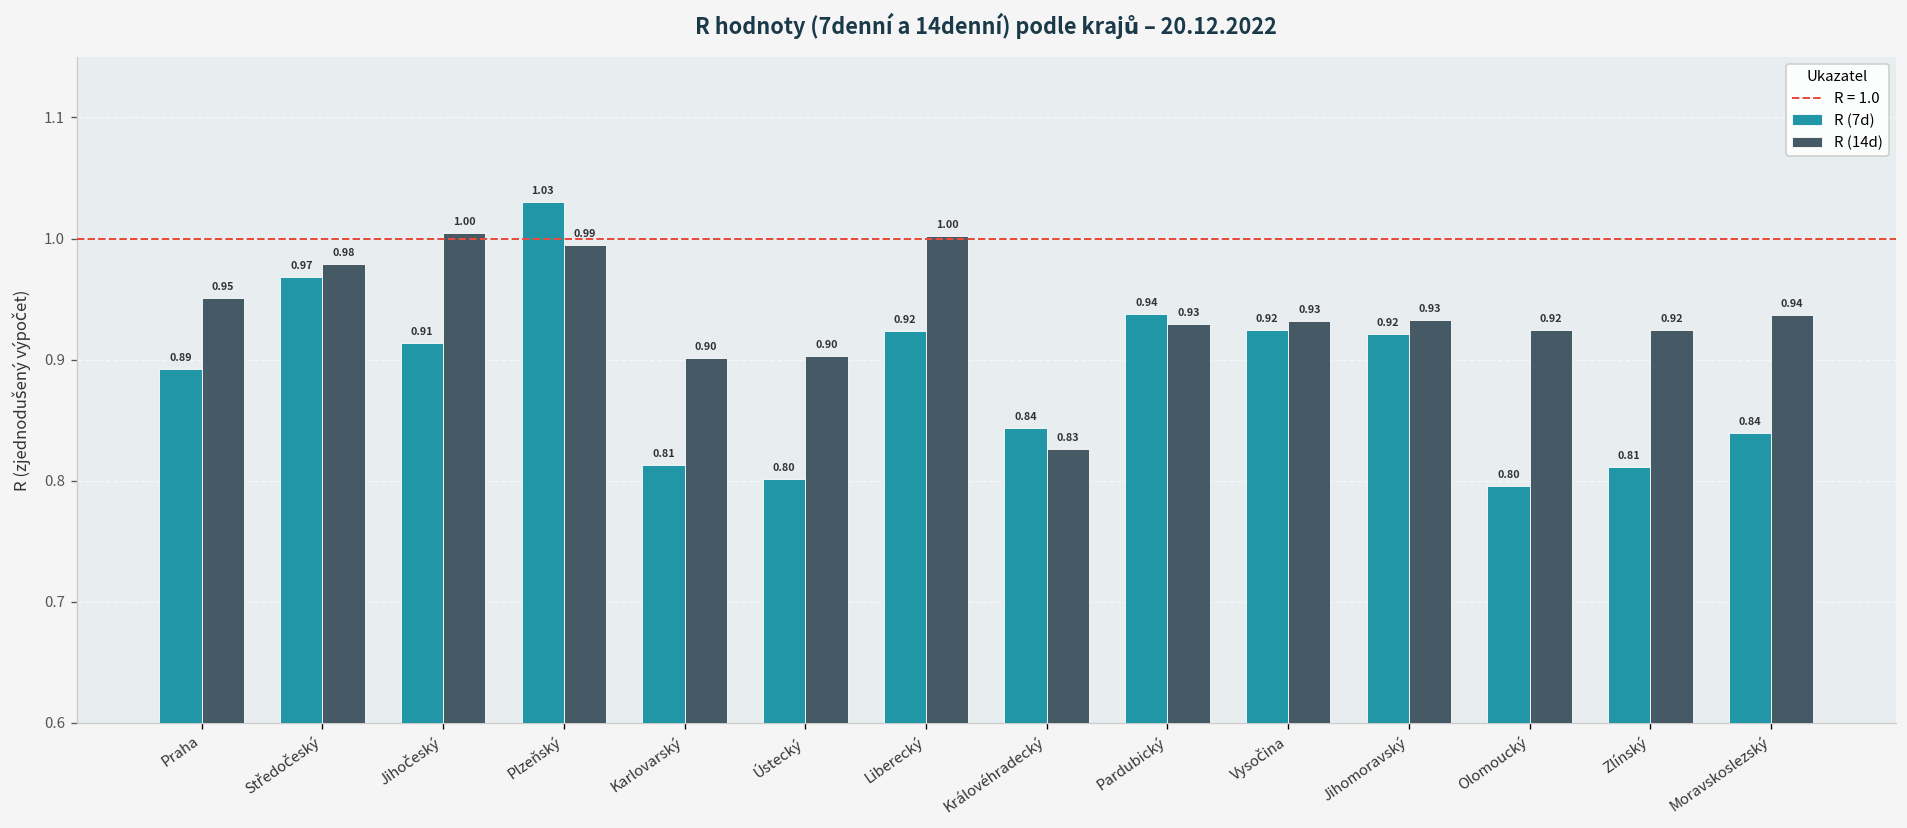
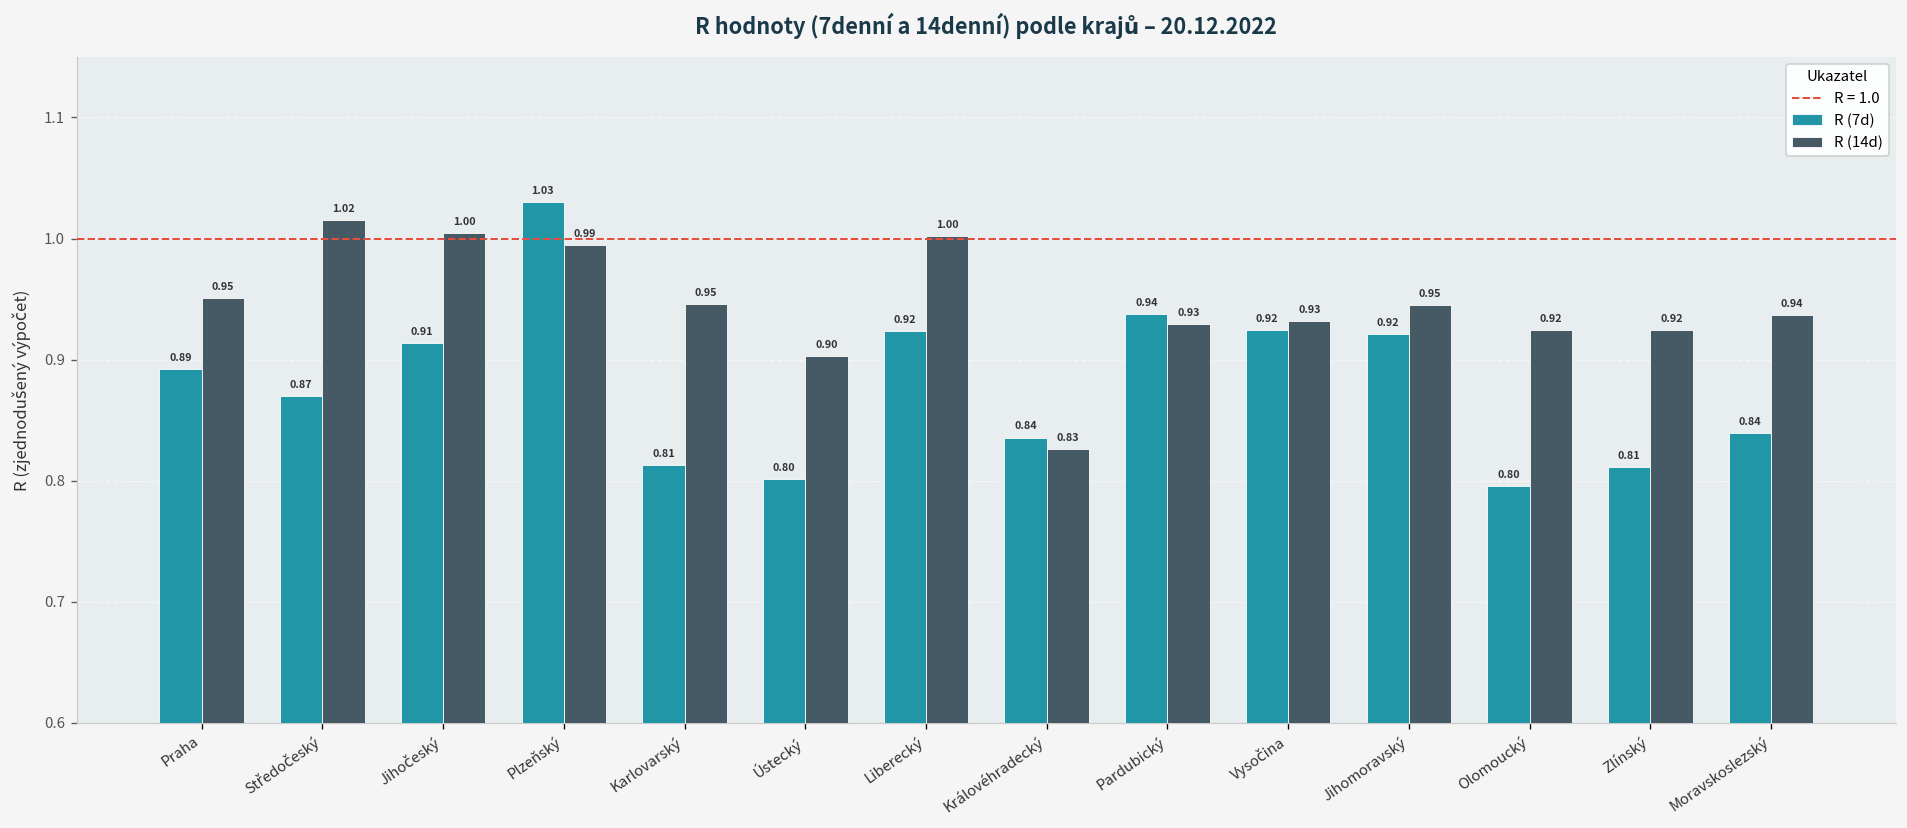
  {
    "R (7d)": {
      "Praha": 0.89,
-     "Středočeský": 0.97,
+     "Středočeský": 0.87,
      "Jihočeský": 0.91,
      "Plzeňský": 1.03,
      "Karlovarský": 0.81,
      "Ústecký": 0.80,
      "Liberecký": 0.92,
-     "Královéhradecký": 0.844,
+     "Královéhradecký": 0.836,
      "Pardubický": 0.94,
      "Vysočina": 0.92,
      "Jihomoravský": 0.92,
      "Olomoucký": 0.80,
      "Zlínský": 0.81,
      "Moravskoslezský": 0.84
    },
    "R (14d)": {
      "Praha": 0.95,
-     "Středočeský": 0.98,
+     "Středočeský": 1.02,
      "Jihočeský": 1.00,
      "Plzeňský": 0.99,
-     "Karlovarský": 0.90,
+     "Karlovarský": 0.95,
      "Ústecký": 0.90,
      "Liberecký": 1.00,
      "Královéhradecký": 0.83,
      "Pardubický": 0.93,
      "Vysočina": 0.93,
-     "Jihomoravský": 0.93,
+     "Jihomoravský": 0.95,
      "Olomoucký": 0.92,
      "Zlínský": 0.92,
      "Moravskoslezský": 0.94
    }
  }
